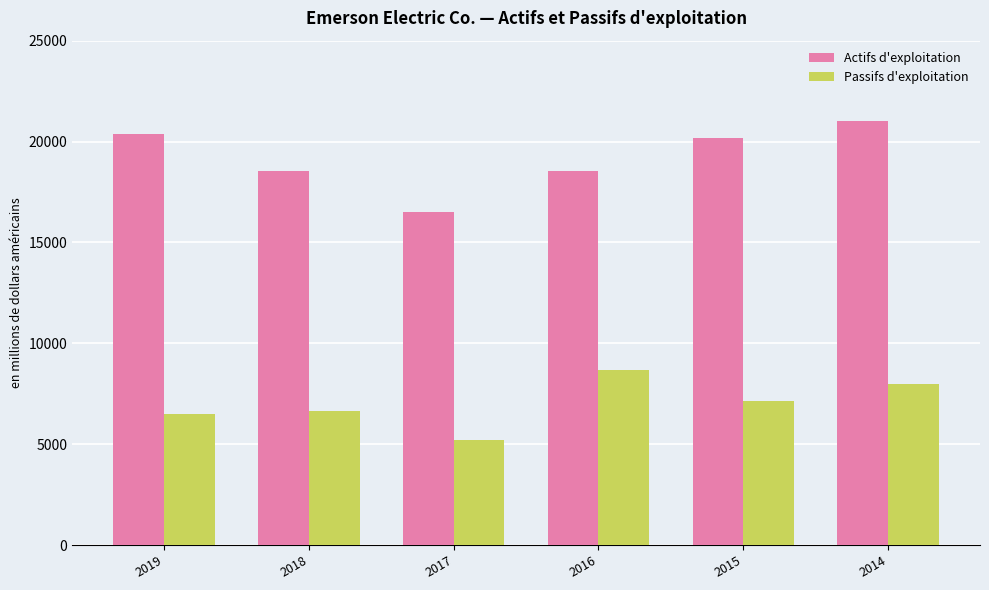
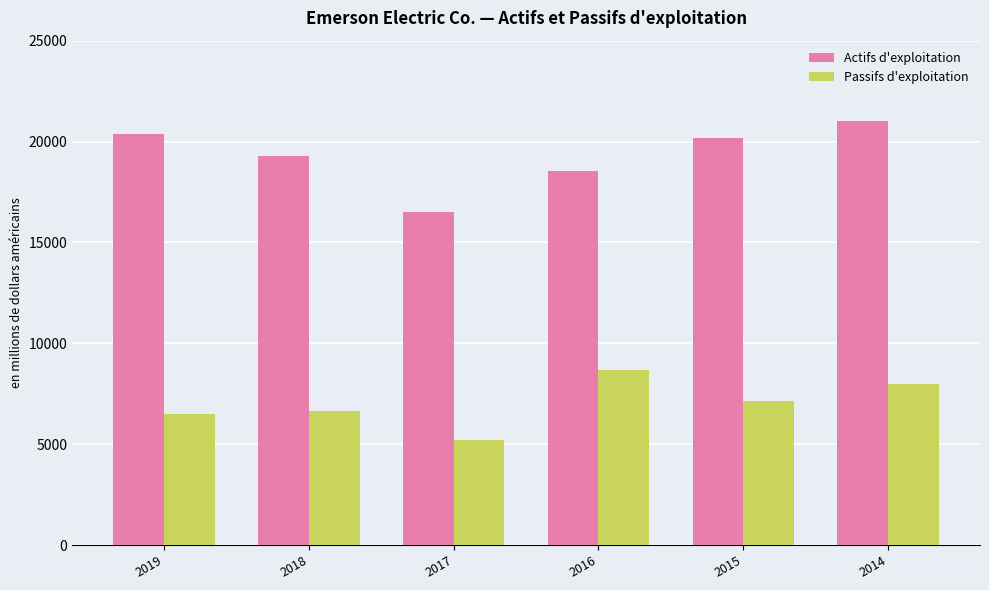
  {
    "Actifs d'exploitation": {
      "2019": 20400,
-     "2018": 18500,
+     "2018": 19300,
      "2017": 16500,
      "2016": 18600,
      "2015": 20200,
      "2014": 21000
    },
    "Passifs d'exploitation": {
      "2019": 6500,
      "2018": 6600,
      "2017": 5200,
      "2016": 8700,
      "2015": 7100,
      "2014": 8000
    }
  }
